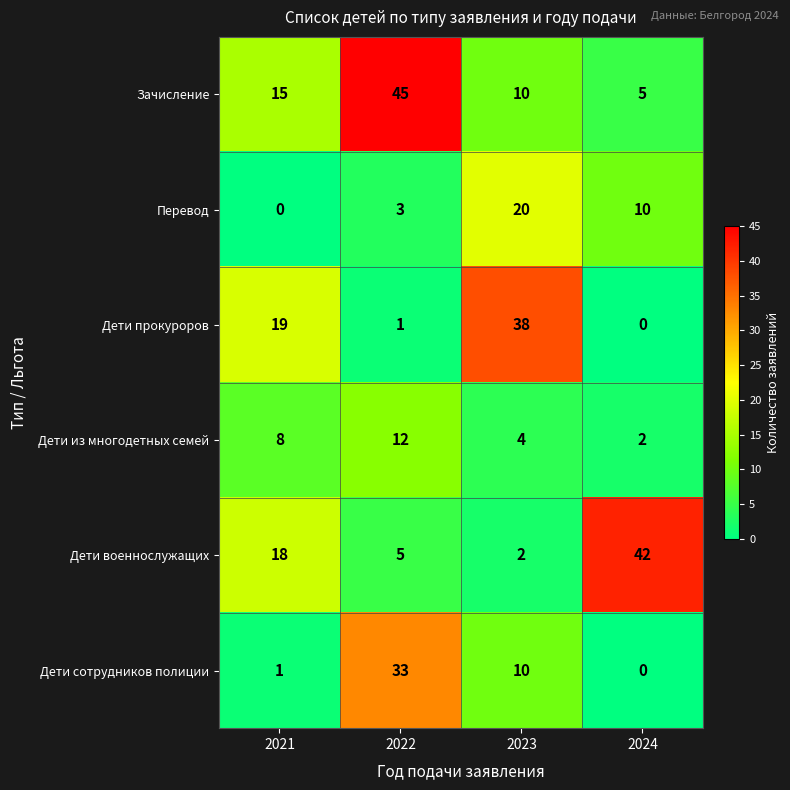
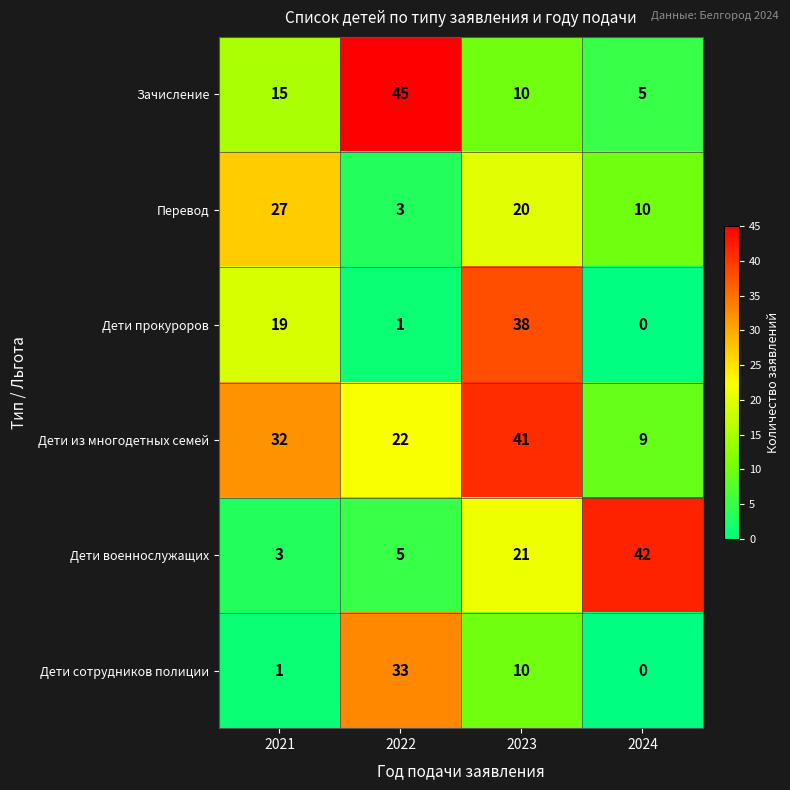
  {
    "Зачисление": {
      "2021": 15,
      "2022": 45,
      "2023": 10,
      "2024": 5
    },
    "Перевод": {
-     "2021": 0,
+     "2021": 27,
      "2022": 3,
      "2023": 20,
      "2024": 10
    },
    "Дети прокуроров": {
      "2021": 19,
      "2022": 1,
      "2023": 38,
      "2024": 0
    },
    "Дети из многодетных семей": {
-     "2021": 8,
-     "2022": 12,
-     "2023": 4,
-     "2024": 2
+     "2021": 32,
+     "2022": 22,
+     "2023": 41,
+     "2024": 9
    },
    "Дети военнослужащих": {
-     "2021": 18,
+     "2021": 3,
      "2022": 5,
-     "2023": 2,
+     "2023": 21,
      "2024": 42
    },
    "Дети сотрудников полиции": {
      "2021": 1,
      "2022": 33,
      "2023": 10,
      "2024": 0
    }
  }
